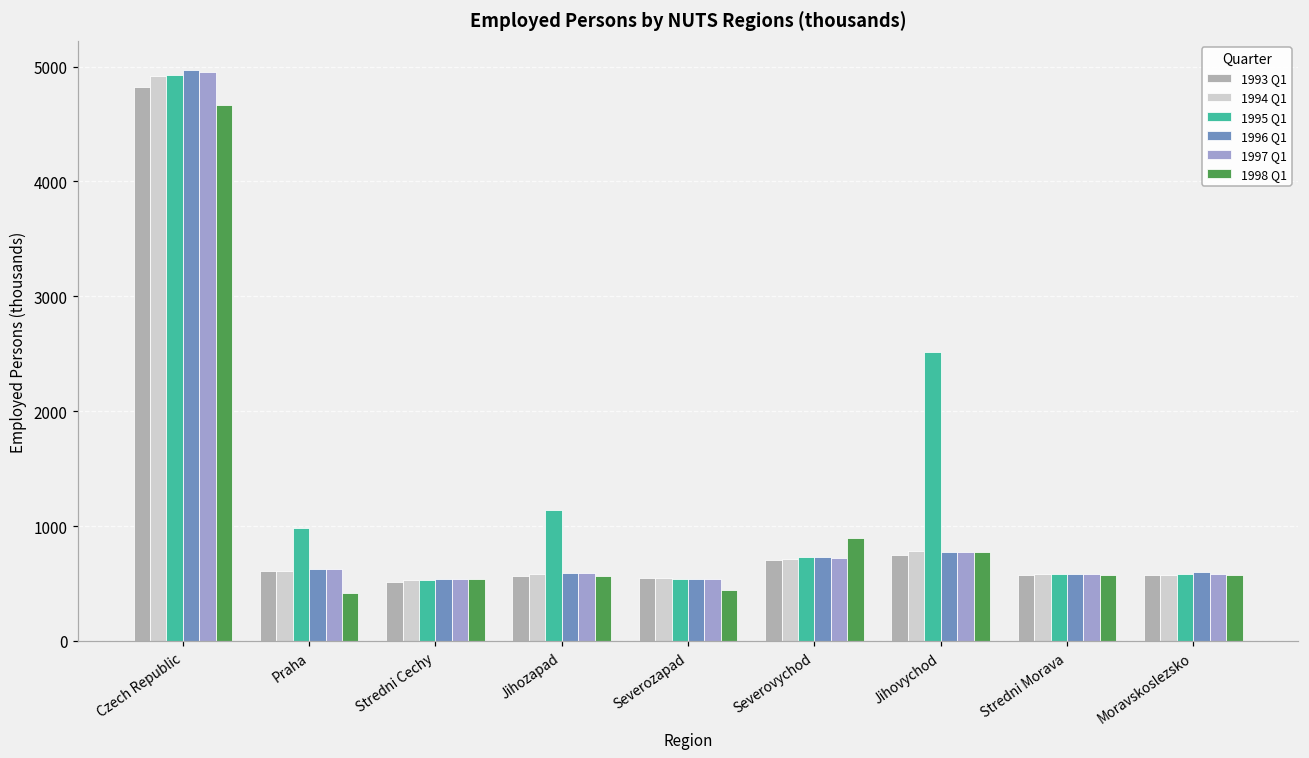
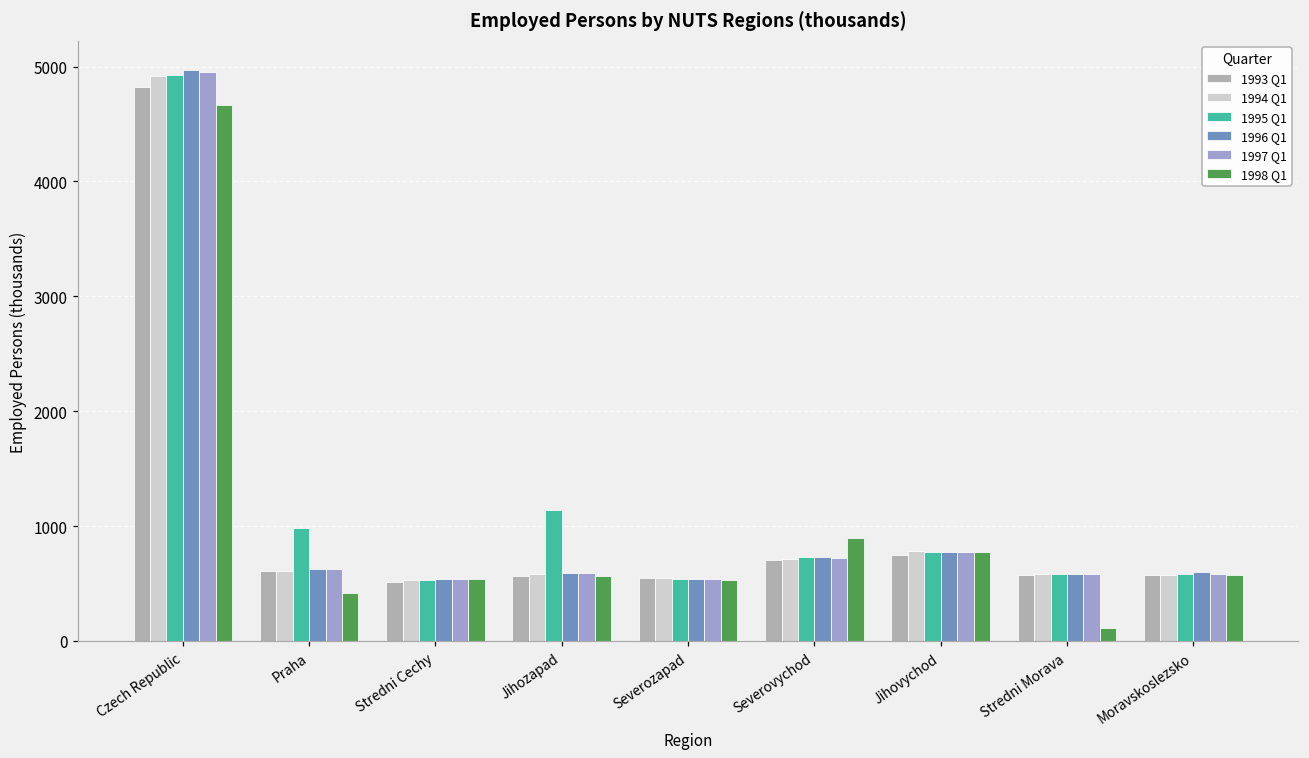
  {
    "1995 Q1": {
      "Czech Republic": 4930,
      "Praha": 980,
      "Stredni Cechy": 530,
      "Jihozapad": 1140,
      "Severozapad": 540,
      "Severovychod": 730,
-     "Jihovychod": 2510,
+     "Jihovychod": 770,
      "Stredni Morava": 580,
      "Moravskoslezsko": 580
    },
    "1998 Q1": {
      "Czech Republic": 4670,
      "Praha": 420,
      "Stredni Cechy": 540,
      "Jihozapad": 570,
-     "Severozapad": 440,
+     "Severozapad": 530,
      "Severovychod": 890,
      "Jihovychod": 780,
-     "Stredni Morava": 570,
+     "Stredni Morava": 110,
      "Moravskoslezsko": 570
    }
  }
